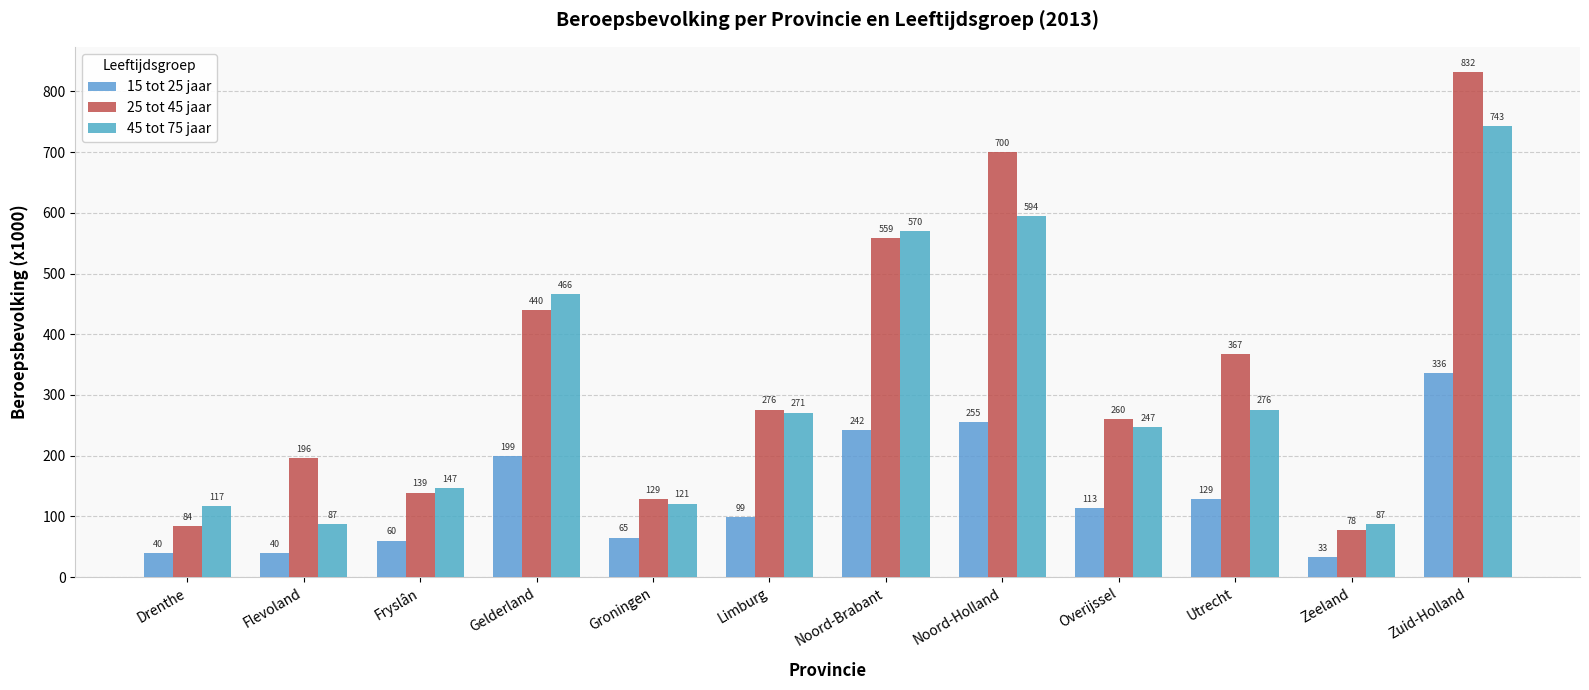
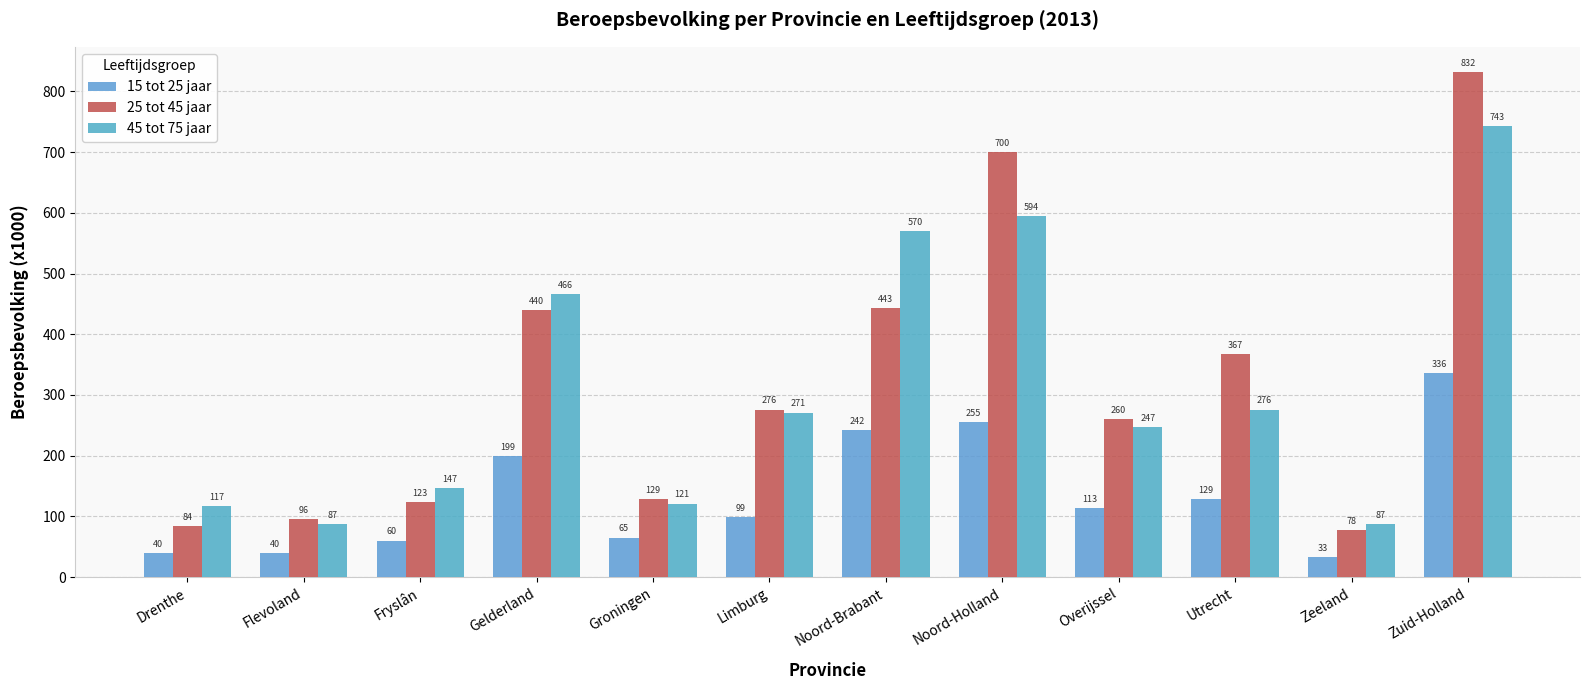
  {
    "25 tot 45 jaar": {
      "Drenthe": 84,
-     "Flevoland": 196,
-     "Fryslân": 139,
+     "Flevoland": 96,
+     "Fryslân": 123,
      "Gelderland": 440,
      "Groningen": 129,
      "Limburg": 276,
-     "Noord-Brabant": 559,
+     "Noord-Brabant": 443,
      "Noord-Holland": 700,
      "Overijssel": 260,
      "Utrecht": 367,
      "Zeeland": 78,
      "Zuid-Holland": 832
    }
  }
